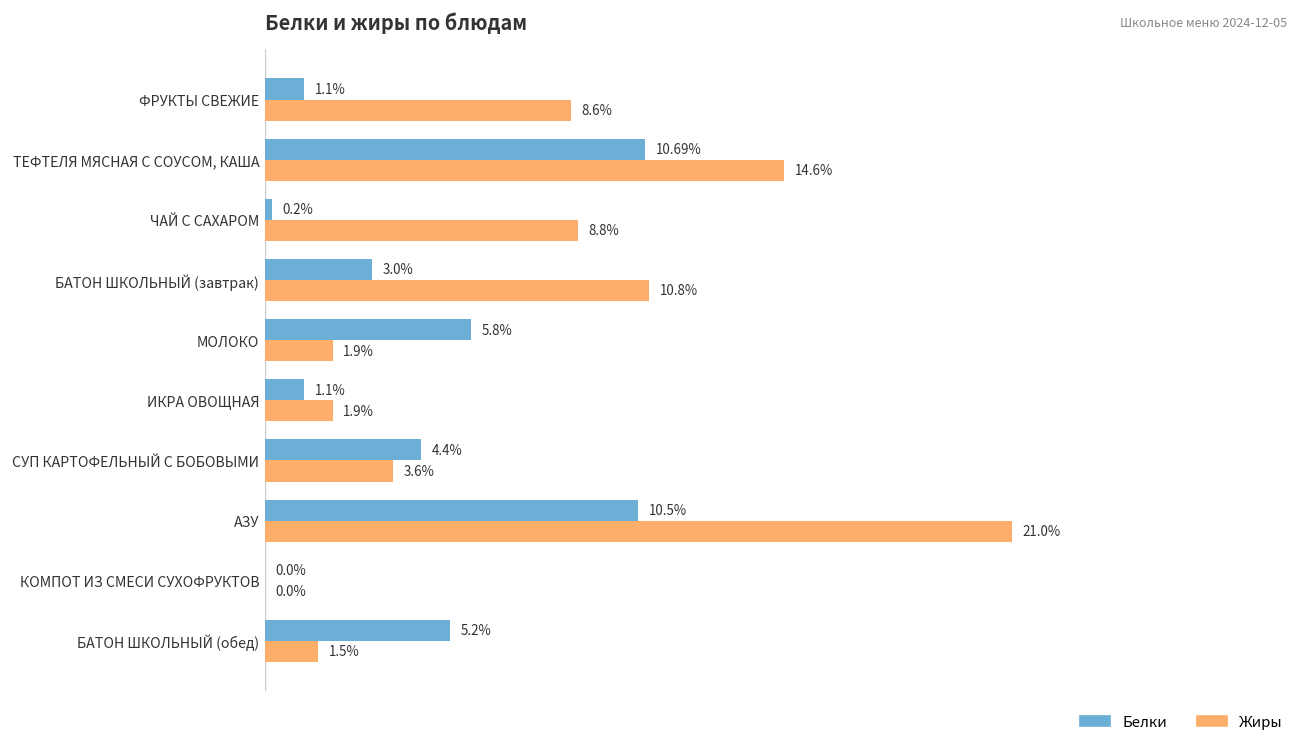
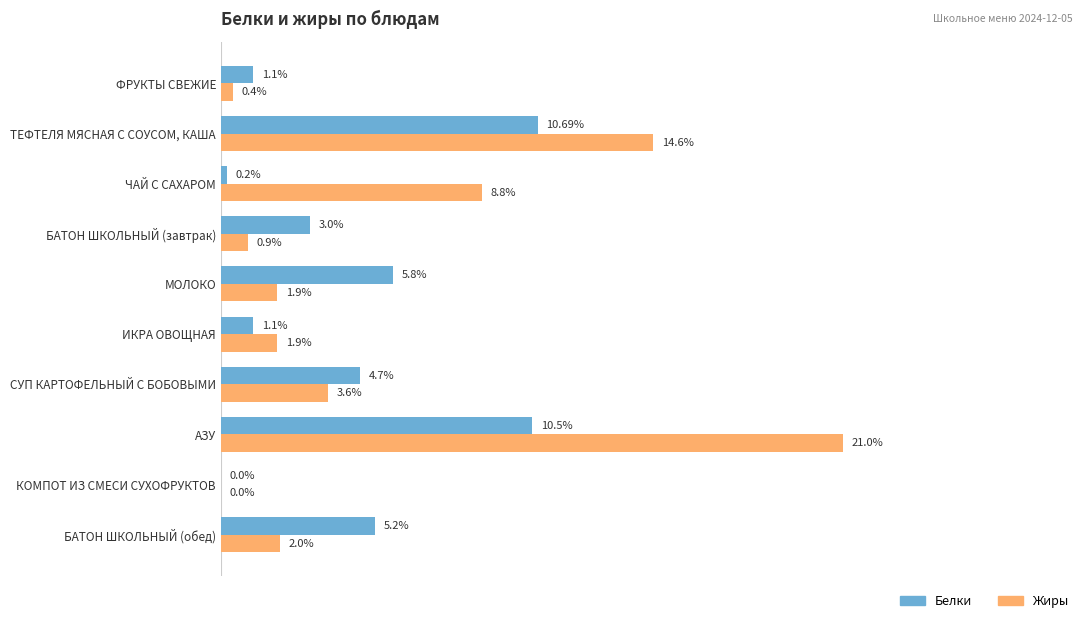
  {
    "Белки": {
      "ФРУКТЫ СВЕЖИЕ": "1.1%",
      "ТЕФТЕЛЯ МЯСНАЯ С СОУСОМ, КАША": "10.69%",
      "ЧАЙ С САХАРОМ": "0.2%",
      "БАТОН ШКОЛЬНЫЙ (завтрак)": "3.0%",
      "МОЛОКО": "5.8%",
      "ИКРА ОВОЩНАЯ": "1.1%",
-     "СУП КАРТОФЕЛЬНЫЙ С БОБОВЫМИ": "4.4%",
+     "СУП КАРТОФЕЛЬНЫЙ С БОБОВЫМИ": "4.7%",
      "АЗУ": "10.5%",
      "КОМПОТ ИЗ СМЕСИ СУХОФРУКТОВ": "0.0%",
      "БАТОН ШКОЛЬНЫЙ (обед)": "5.2%"
    },
    "Жиры": {
-     "ФРУКТЫ СВЕЖИЕ": "8.6%",
+     "ФРУКТЫ СВЕЖИЕ": "0.4%",
      "ТЕФТЕЛЯ МЯСНАЯ С СОУСОМ, КАША": "14.6%",
      "ЧАЙ С САХАРОМ": "8.8%",
-     "БАТОН ШКОЛЬНЫЙ (завтрак)": "10.8%",
+     "БАТОН ШКОЛЬНЫЙ (завтрак)": "0.9%",
      "МОЛОКО": "1.9%",
      "ИКРА ОВОЩНАЯ": "1.9%",
      "СУП КАРТОФЕЛЬНЫЙ С БОБОВЫМИ": "3.6%",
      "АЗУ": "21.0%",
      "КОМПОТ ИЗ СМЕСИ СУХОФРУКТОВ": "0.0%",
-     "БАТОН ШКОЛЬНЫЙ (обед)": "1.5%"
+     "БАТОН ШКОЛЬНЫЙ (обед)": "2.0%"
    }
  }
